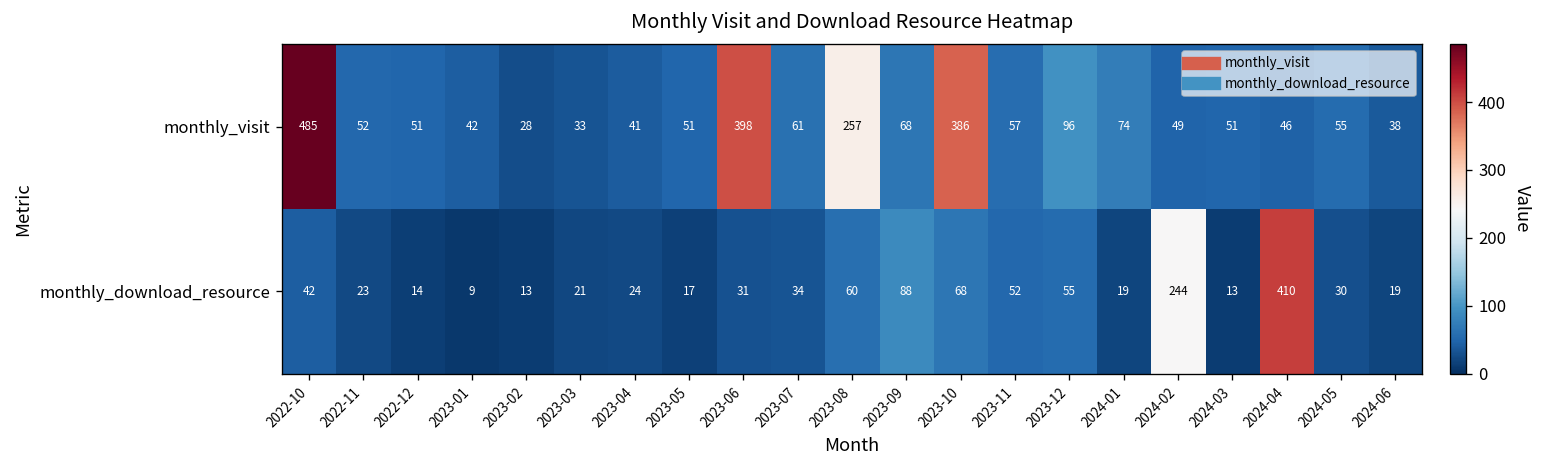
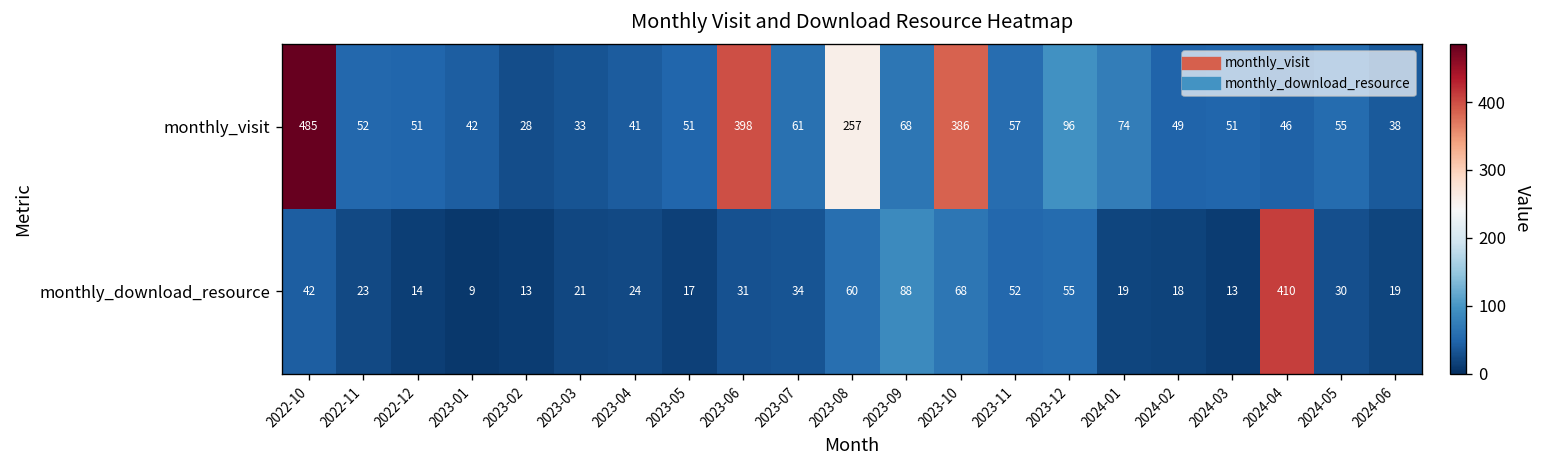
  {
    "monthly_visit": {
      "2022-10": 485,
      "2022-11": 52,
      "2022-12": 51,
      "2023-01": 42,
      "2023-02": 28,
      "2023-03": 33,
      "2023-04": 41,
      "2023-05": 51,
      "2023-06": 398,
      "2023-07": 61,
      "2023-08": 257,
      "2023-09": 68,
      "2023-10": 386,
      "2023-11": 57,
      "2023-12": 96,
      "2024-01": 74,
      "2024-02": 49,
      "2024-03": 51,
      "2024-04": 46,
      "2024-05": 55,
      "2024-06": 38
    },
    "monthly_download_resource": {
      "2022-10": 42,
      "2022-11": 23,
      "2022-12": 14,
      "2023-01": 9,
      "2023-02": 13,
      "2023-03": 21,
      "2023-04": 24,
      "2023-05": 17,
      "2023-06": 31,
      "2023-07": 34,
      "2023-08": 60,
      "2023-09": 88,
      "2023-10": 68,
      "2023-11": 52,
      "2023-12": 55,
      "2024-01": 19,
-     "2024-02": 244,
+     "2024-02": 18,
      "2024-03": 13,
      "2024-04": 410,
      "2024-05": 30,
      "2024-06": 19
    }
  }
